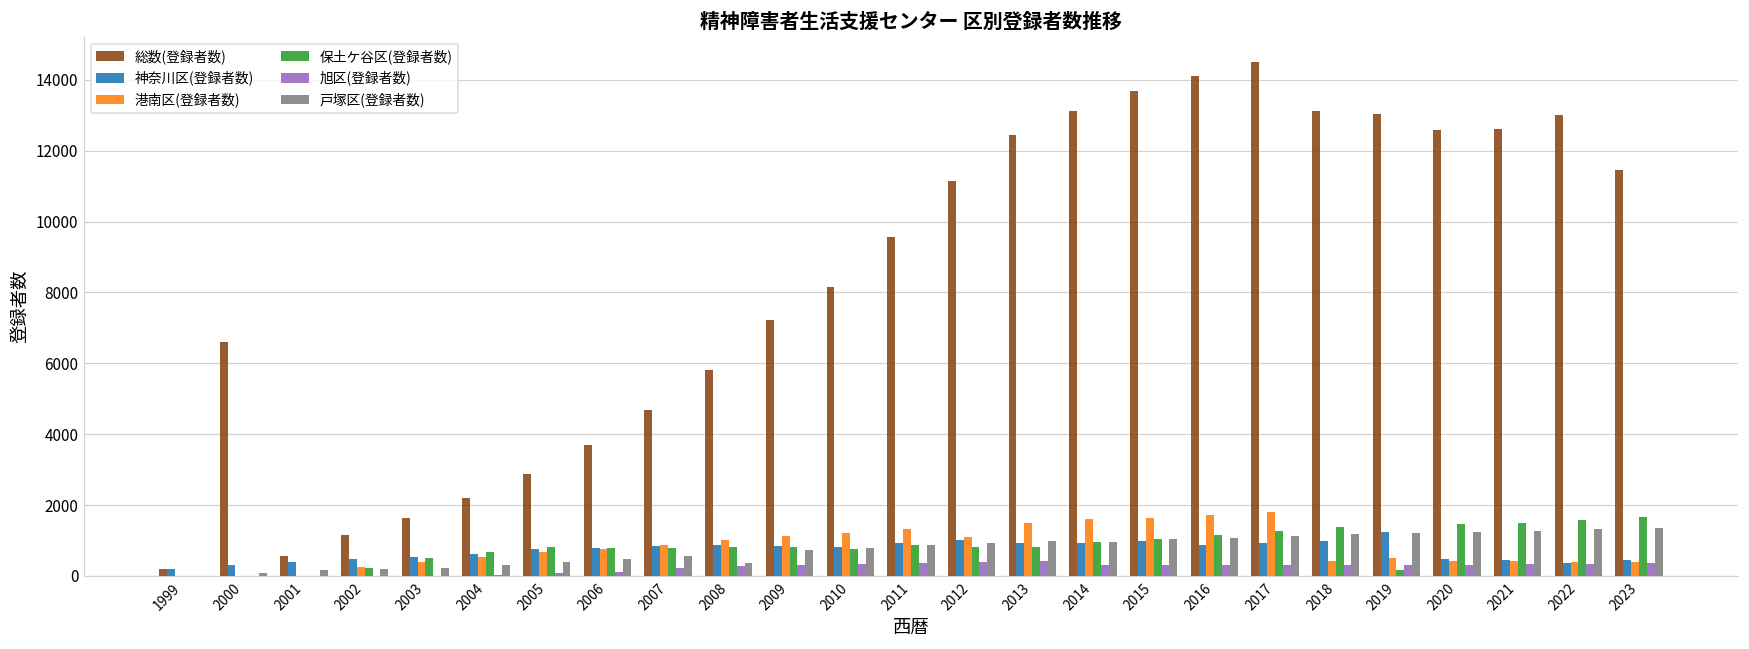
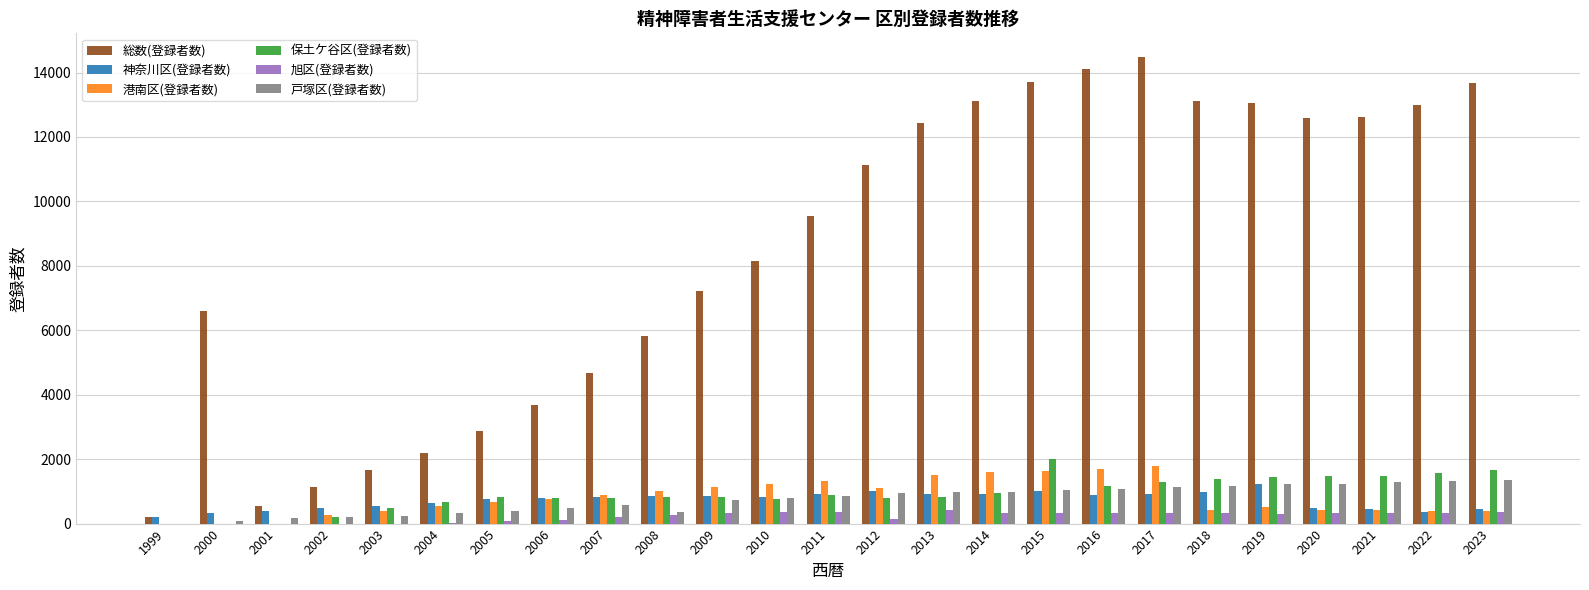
  {
    "総数(登録者数)": {
      "1999": 200,
      "2000": 6600,
      "2001": 600,
      "2002": 1200,
      "2003": 1600,
      "2004": 2200,
      "2005": 2900,
      "2006": 3700,
      "2007": 4700,
      "2008": 5800,
      "2009": 7200,
      "2010": 8200,
      "2011": 9600,
      "2012": 11100,
      "2013": 12400,
      "2014": 13100,
      "2015": 13700,
      "2016": 14100,
      "2017": 14500,
      "2018": 13100,
      "2019": 13000,
      "2020": 12600,
      "2021": 12600,
      "2022": 13000,
-     "2023": 11500
+     "2023": 13700
    },
    "神奈川区(登録者数)": {
      "1999": 200,
      "2000": 300,
      "2001": 400,
      "2002": 500,
      "2003": 500,
      "2004": 600,
      "2005": 800,
      "2006": 800,
      "2007": 800,
      "2008": 900,
      "2009": 800,
      "2010": 800,
      "2011": 900,
      "2012": 1000,
      "2013": 900,
      "2014": 900,
      "2015": 1000,
      "2016": 900,
      "2017": 900,
      "2018": 1000,
      "2019": 1200,
      "2020": 500,
      "2021": 400,
      "2022": 400,
      "2023": 400
    },
    "港南区(登録者数)": {
      "1999": 0,
      "2000": 0,
      "2001": 0,
      "2002": 300,
      "2003": 400,
      "2004": 500,
      "2005": 700,
      "2006": 800,
      "2007": 900,
      "2008": 1000,
      "2009": 1100,
      "2010": 1200,
      "2011": 1300,
      "2012": 1100,
      "2013": 1500,
      "2014": 1600,
      "2015": 1600,
      "2016": 1700,
      "2017": 1800,
      "2018": 400,
      "2019": 500,
      "2020": 400,
      "2021": 400,
      "2022": 400,
      "2023": 400
    },
    "保土ケ谷区(登録者数)": {
      "1999": 0,
      "2000": 0,
      "2001": 0,
      "2002": 200,
      "2003": 500,
      "2004": 700,
      "2005": 800,
      "2006": 800,
      "2007": 800,
      "2008": 800,
      "2009": 800,
      "2010": 800,
      "2011": 900,
      "2012": 800,
      "2013": 800,
      "2014": 1000,
-     "2015": 1000,
+     "2015": 2000,
      "2016": 1200,
      "2017": 1300,
      "2018": 1400,
-     "2019": 200,
+     "2019": 1400,
      "2020": 1500,
      "2021": 1500,
      "2022": 1600,
      "2023": 1700
    },
    "旭区(登録者数)": {
      "1999": 0,
      "2000": 0,
      "2001": 0,
      "2002": 0,
      "2003": 0,
      "2005": 100,
      "2006": 100,
      "2007": 200,
      "2008": 300,
      "2009": 300,
      "2010": 300,
      "2011": 400,
-     "2012": 400,
+     "2012": 100,
      "2013": 400,
      "2014": 300,
      "2015": 300,
      "2016": 300,
      "2017": 300,
      "2018": 300,
      "2019": 300,
      "2020": 300,
      "2021": 300,
      "2022": 300,
      "2023": 400
    },
    "戸塚区(登録者数)": {
      "1999": 0,
      "2000": 100,
      "2001": 200,
      "2002": 200,
      "2003": 200,
      "2004": 300,
      "2005": 400,
      "2006": 500,
      "2007": 600,
      "2008": 400,
      "2009": 700,
      "2010": 800,
      "2011": 900,
      "2012": 900,
      "2013": 1000,
      "2014": 1000,
      "2015": 1000,
      "2016": 1100,
      "2017": 1100,
      "2018": 1200,
      "2019": 1200,
      "2020": 1200,
      "2021": 1300,
      "2022": 1300,
      "2023": 1300
    }
  }
